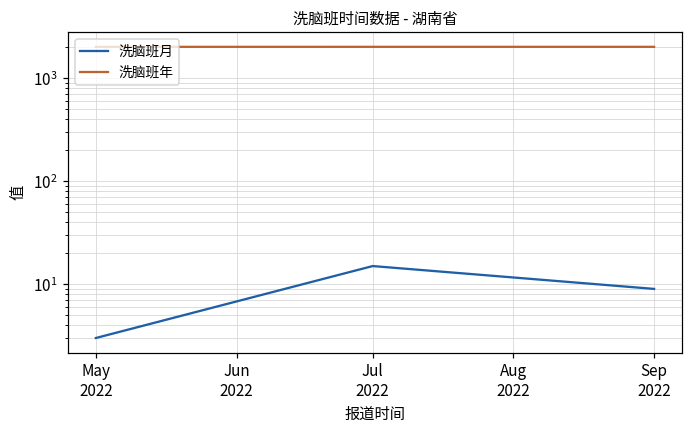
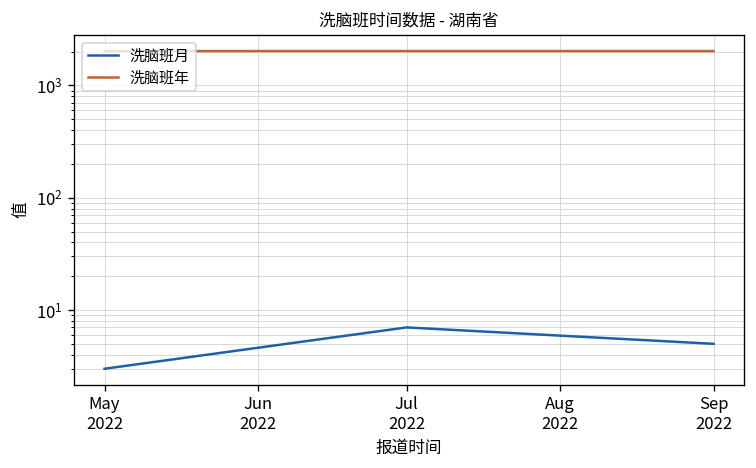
  {
    "洗脑班月": {
      "May 2022": 3,
-     "Jul 2022": 15,
-     "Sep 2022": 9
+     "Jul 2022": 7,
+     "Sep 2022": 5
    },
    "洗脑班年": {
      "Jul 2022": 2000,
      "Sep 2022": 2000
    }
  }
